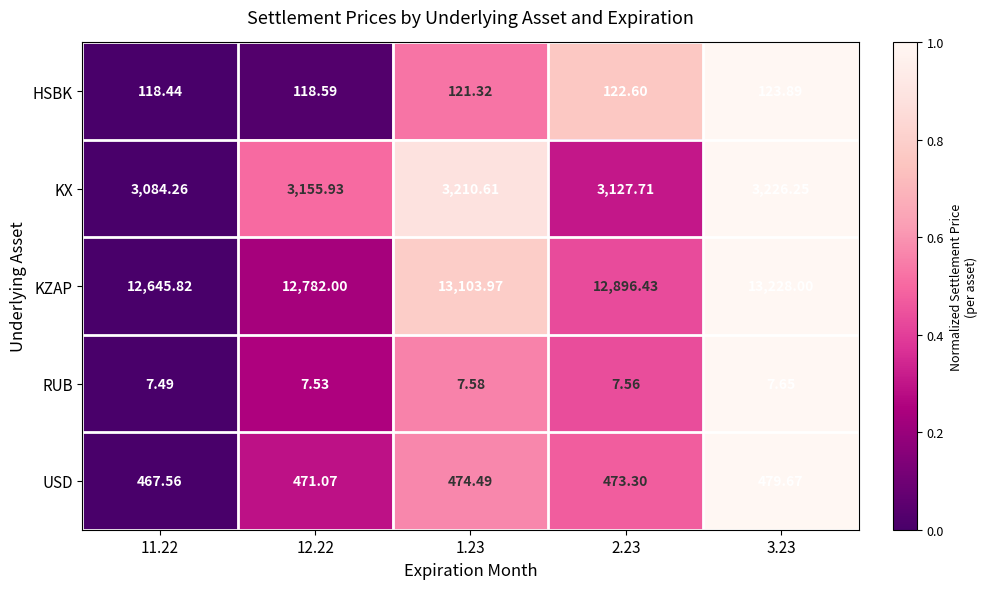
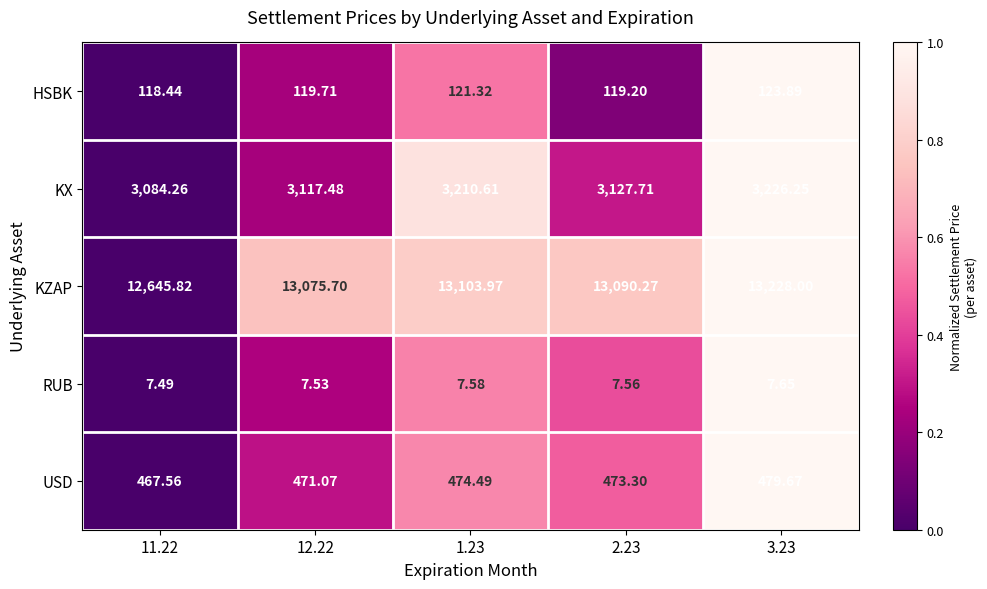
  {
    "HSBK": {
      "11.22": "118.44",
-     "12.22": "118.59",
+     "12.22": "119.71",
      "1.23": "121.32",
-     "2.23": "122.60"
+     "2.23": "119.20"
    },
    "KX": {
      "11.22": "3,084.26",
-     "12.22": "3,155.93",
+     "12.22": "3,117.48",
      "2.23": "3,127.71"
    },
    "KZAP": {
      "11.22": "12,645.82",
-     "12.22": "12,782.00",
+     "12.22": "13,075.70",
      "1.23": "13,103.97",
-     "2.23": "12,896.43"
+     "2.23": "13,090.27"
    },
    "RUB": {
      "11.22": "7.49",
      "12.22": "7.53",
      "1.23": "7.58",
      "2.23": "7.56"
    },
    "USD": {
      "11.22": "467.56",
      "12.22": "471.07",
      "1.23": "474.49",
      "2.23": "473.30"
    }
  }
